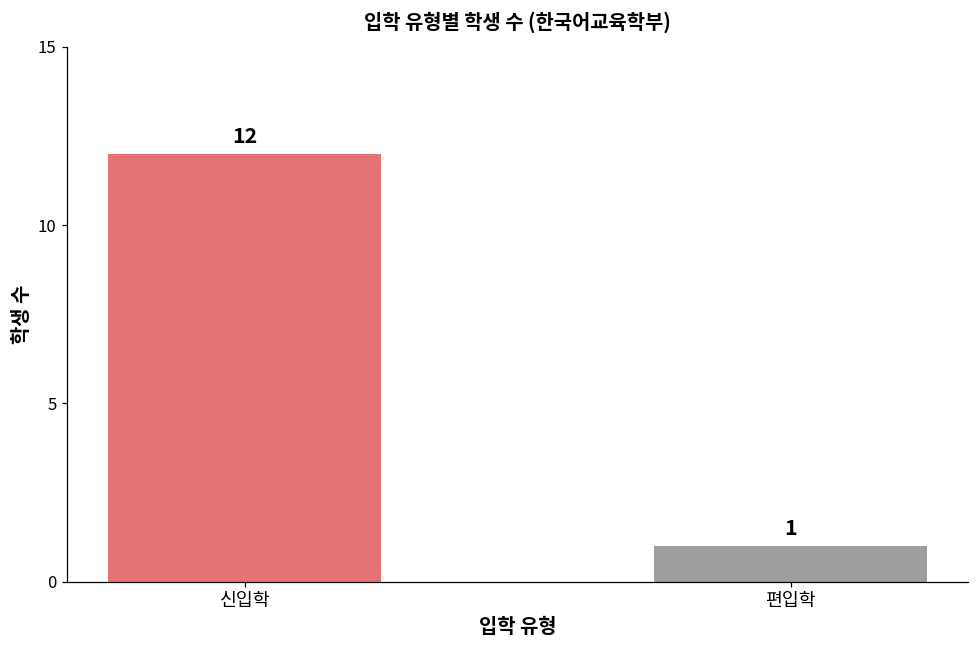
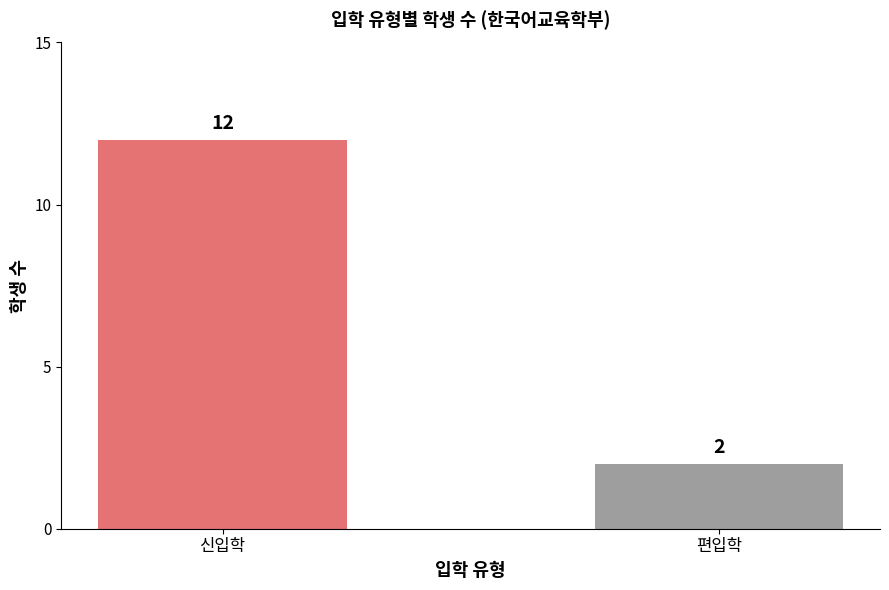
  {
    "신입학": 12,
-   "편입학": 1
+   "편입학": 2
  }
